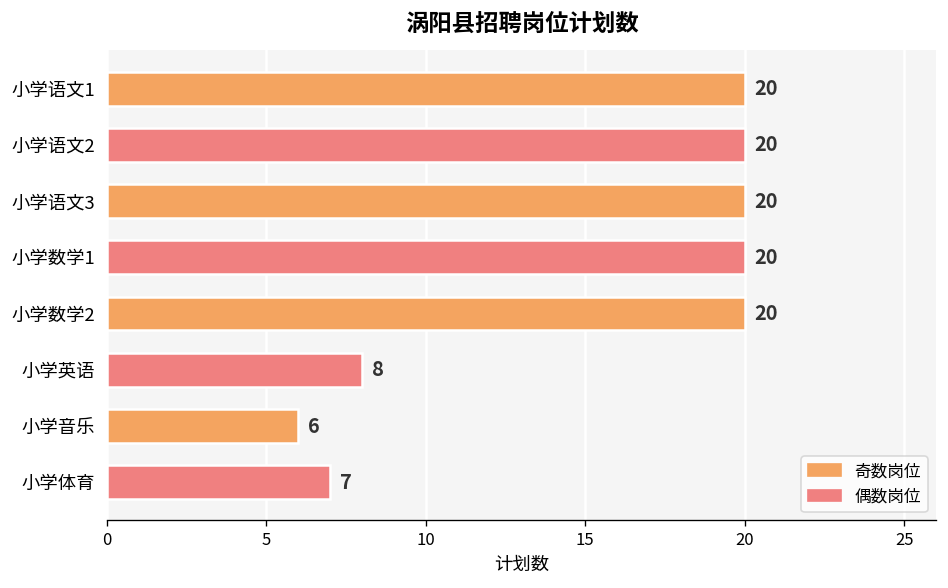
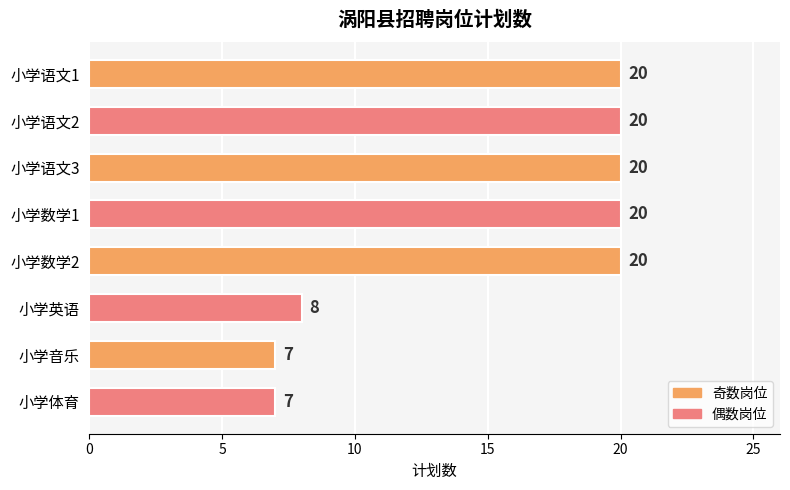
  {
    "小学语文1": 20,
    "小学语文2": 20,
    "小学语文3": 20,
    "小学数学1": 20,
    "小学数学2": 20,
    "小学英语": 8,
-   "小学音乐": 6,
+   "小学音乐": 7,
    "小学体育": 7
  }
